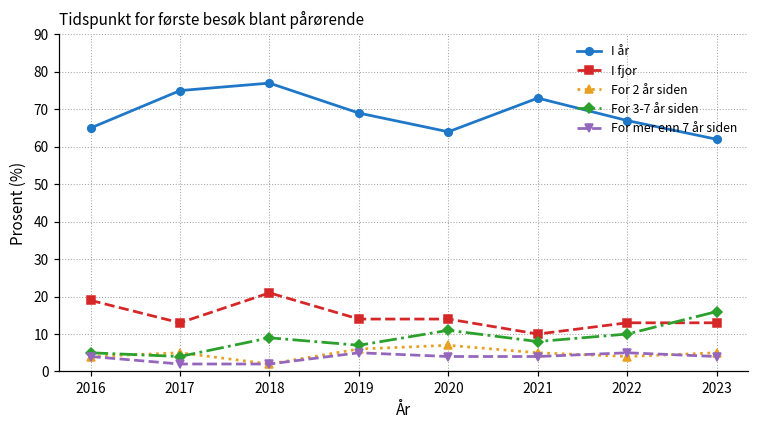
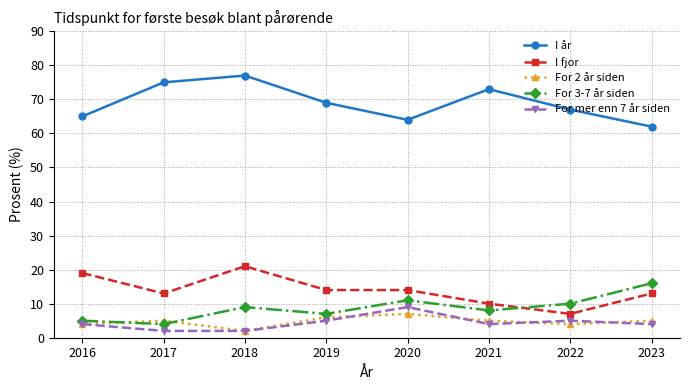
  {
    "I år": {
      "2016": 65,
      "2017": 75,
      "2018": 77,
      "2019": 69,
      "2020": 64,
      "2021": 73,
      "2022": 67,
      "2023": 62
    },
    "I fjor": {
      "2016": 19,
      "2017": 13,
      "2018": 21,
      "2019": 14,
      "2020": 14,
      "2021": 10,
-     "2022": 13,
+     "2022": 7,
      "2023": 13
    },
    "For 2 år siden": {
      "2017": 5,
      "2019": 6,
      "2020": 7,
      "2021": 5,
      "2022": 4,
      "2023": 5
    },
    "For 3-7 år siden": {
      "2016": 5,
      "2017": 4,
      "2018": 9,
      "2019": 7,
      "2020": 11,
      "2021": 8,
      "2022": 10,
      "2023": 16
    },
    "For mer enn 7 år siden": {
      "2017": 2,
      "2019": 5,
-     "2020": 4,
+     "2020": 9,
      "2021": 4,
      "2022": 5,
      "2023": 4
    }
  }
